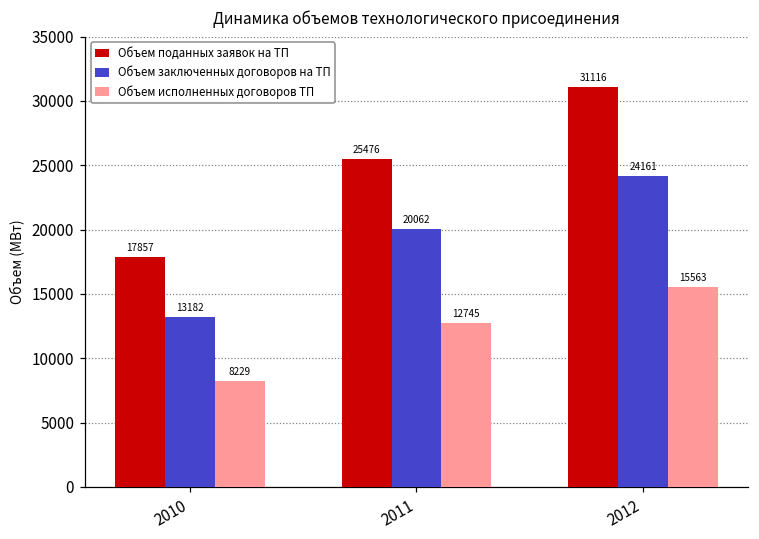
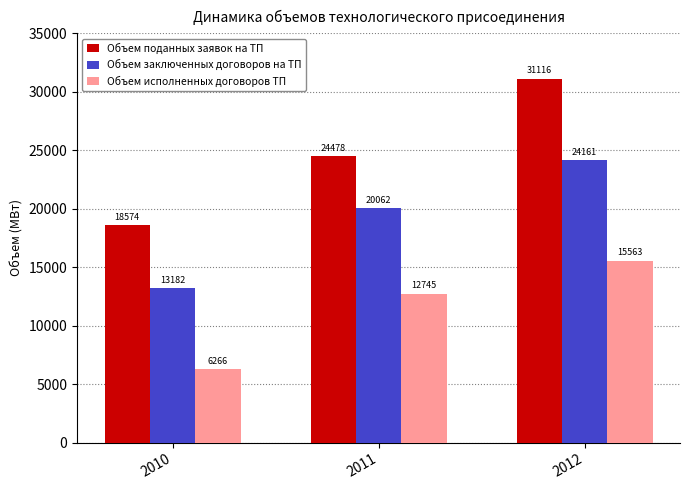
  {
    "Объем поданных заявок на ТП": {
-     "2010": 17857,
-     "2011": 25476,
+     "2010": 18574,
+     "2011": 24478,
      "2012": 31116
    },
    "Объем заключенных договоров на ТП": {
      "2010": 13182,
      "2011": 20062,
      "2012": 24161
    },
    "Объем исполненных договоров ТП": {
-     "2010": 8229,
+     "2010": 6266,
      "2011": 12745,
      "2012": 15563
    }
  }
